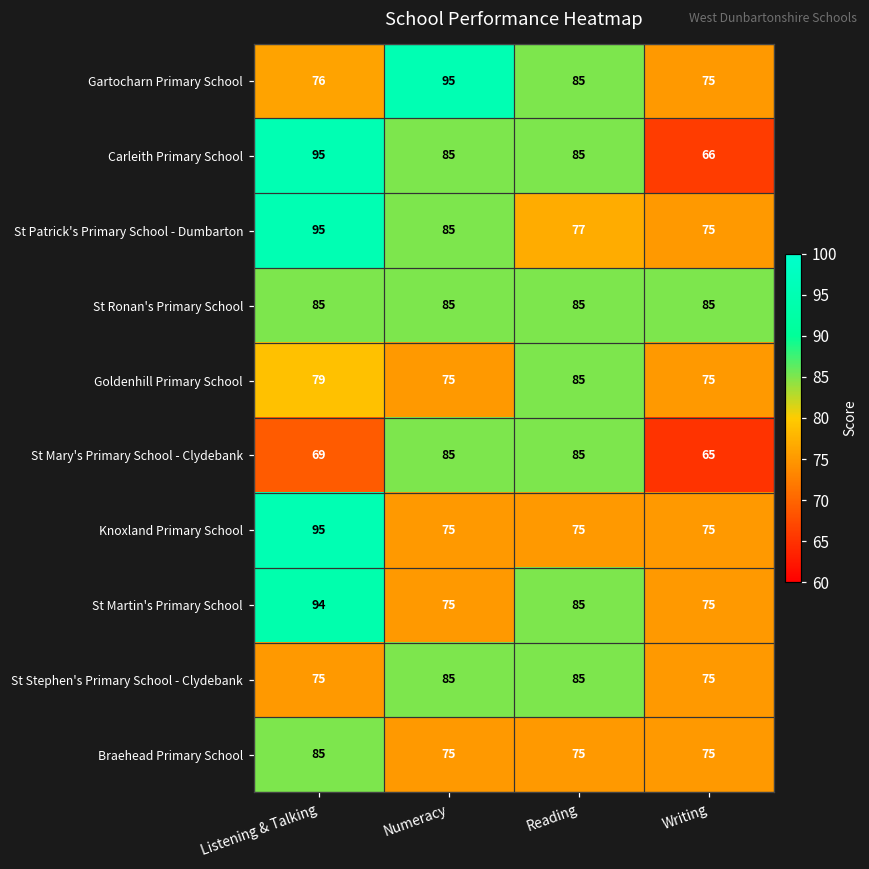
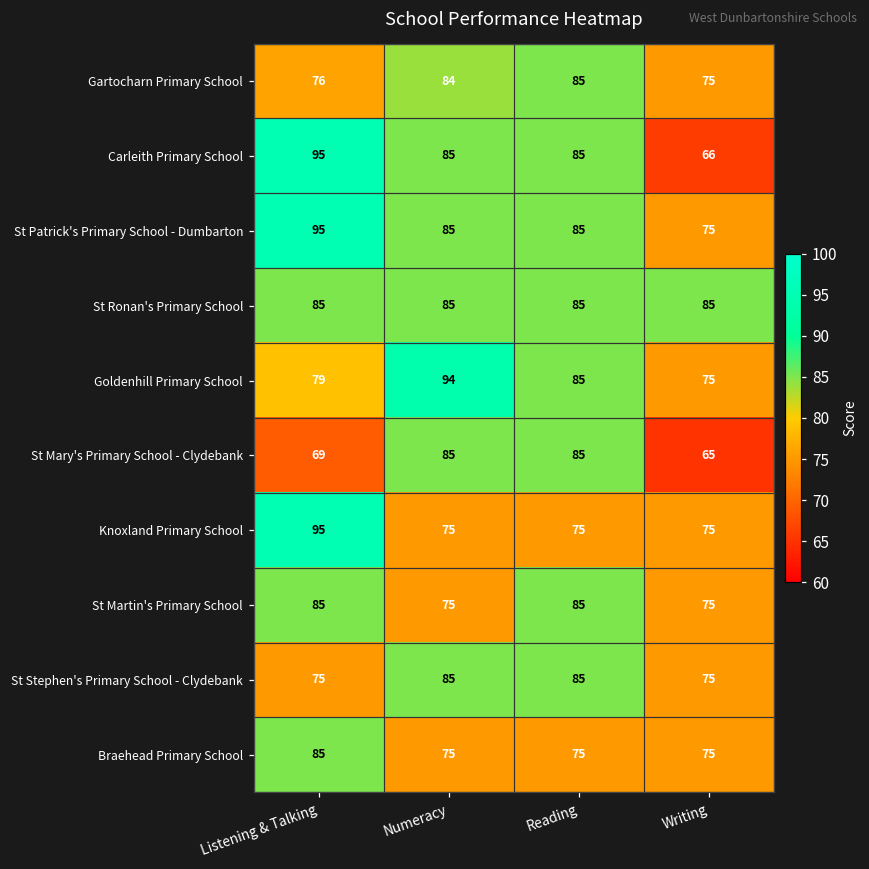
  {
    "Gartocharn Primary School": {
      "Listening & Talking": 76,
-     "Numeracy": 95,
+     "Numeracy": 84,
      "Reading": 85,
      "Writing": 75
    },
    "Carleith Primary School": {
      "Listening & Talking": 95,
      "Numeracy": 85,
      "Reading": 85,
      "Writing": 66
    },
    "St Patrick's Primary School - Dumbarton": {
      "Listening & Talking": 95,
      "Numeracy": 85,
-     "Reading": 77,
+     "Reading": 85,
      "Writing": 75
    },
    "St Ronan's Primary School": {
      "Listening & Talking": 85,
      "Numeracy": 85,
      "Reading": 85,
      "Writing": 85
    },
    "Goldenhill Primary School": {
      "Listening & Talking": 79,
-     "Numeracy": 75,
+     "Numeracy": 94,
      "Reading": 85,
      "Writing": 75
    },
    "St Mary's Primary School - Clydebank": {
      "Listening & Talking": 69,
      "Numeracy": 85,
      "Reading": 85,
      "Writing": 65
    },
    "Knoxland Primary School": {
      "Listening & Talking": 95,
      "Numeracy": 75,
      "Reading": 75,
      "Writing": 75
    },
    "St Martin's Primary School": {
-     "Listening & Talking": 94,
+     "Listening & Talking": 85,
      "Numeracy": 75,
      "Reading": 85,
      "Writing": 75
    },
    "St Stephen's Primary School - Clydebank": {
      "Listening & Talking": 75,
      "Numeracy": 85,
      "Reading": 85,
      "Writing": 75
    },
    "Braehead Primary School": {
      "Listening & Talking": 85,
      "Numeracy": 75,
      "Reading": 75,
      "Writing": 75
    }
  }
